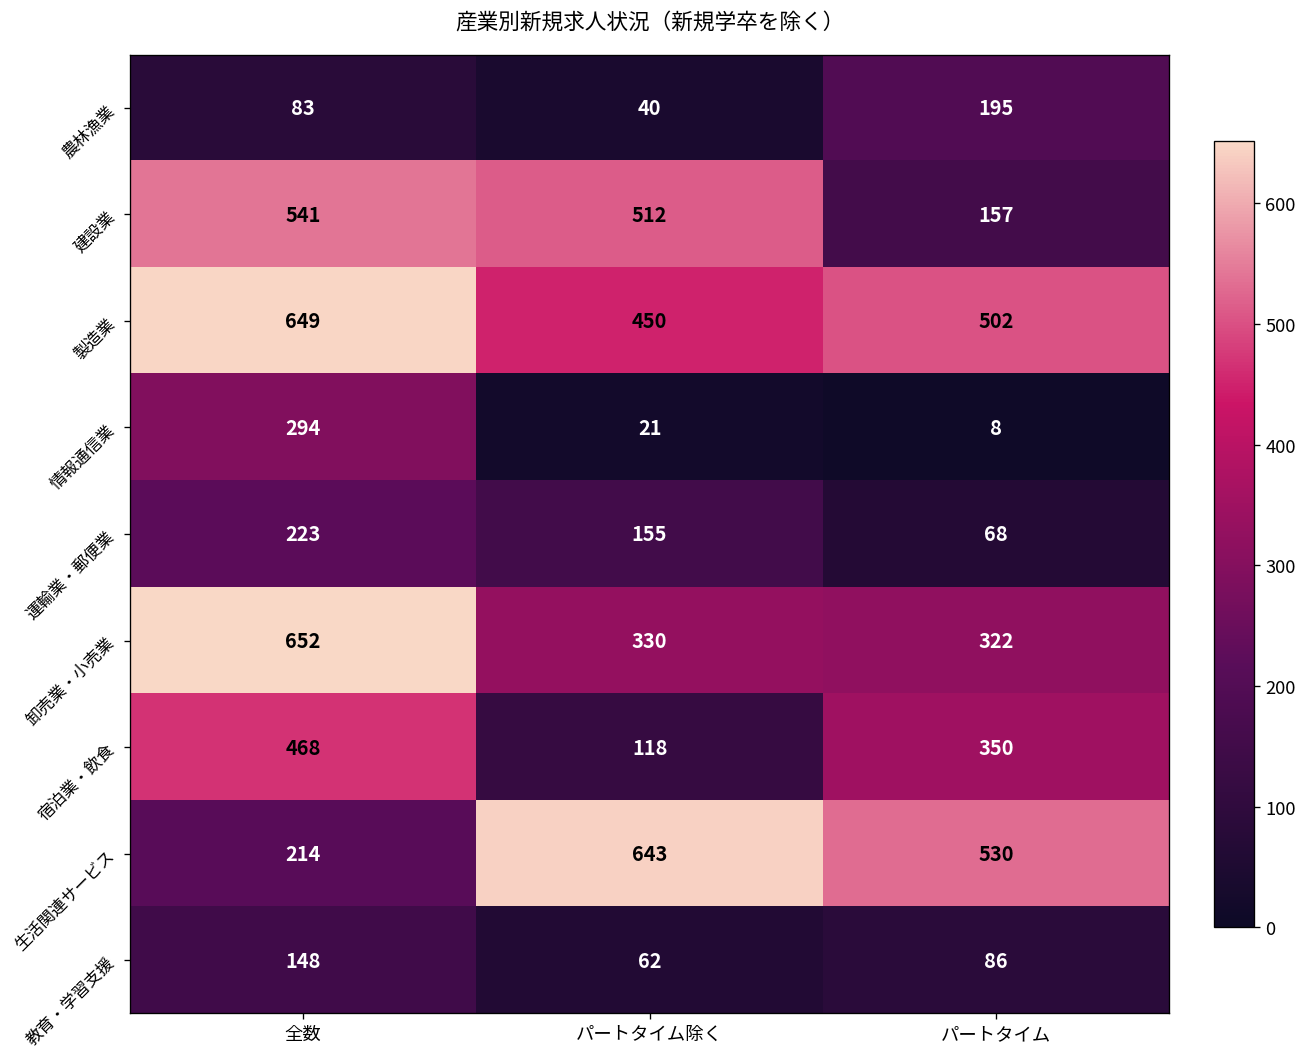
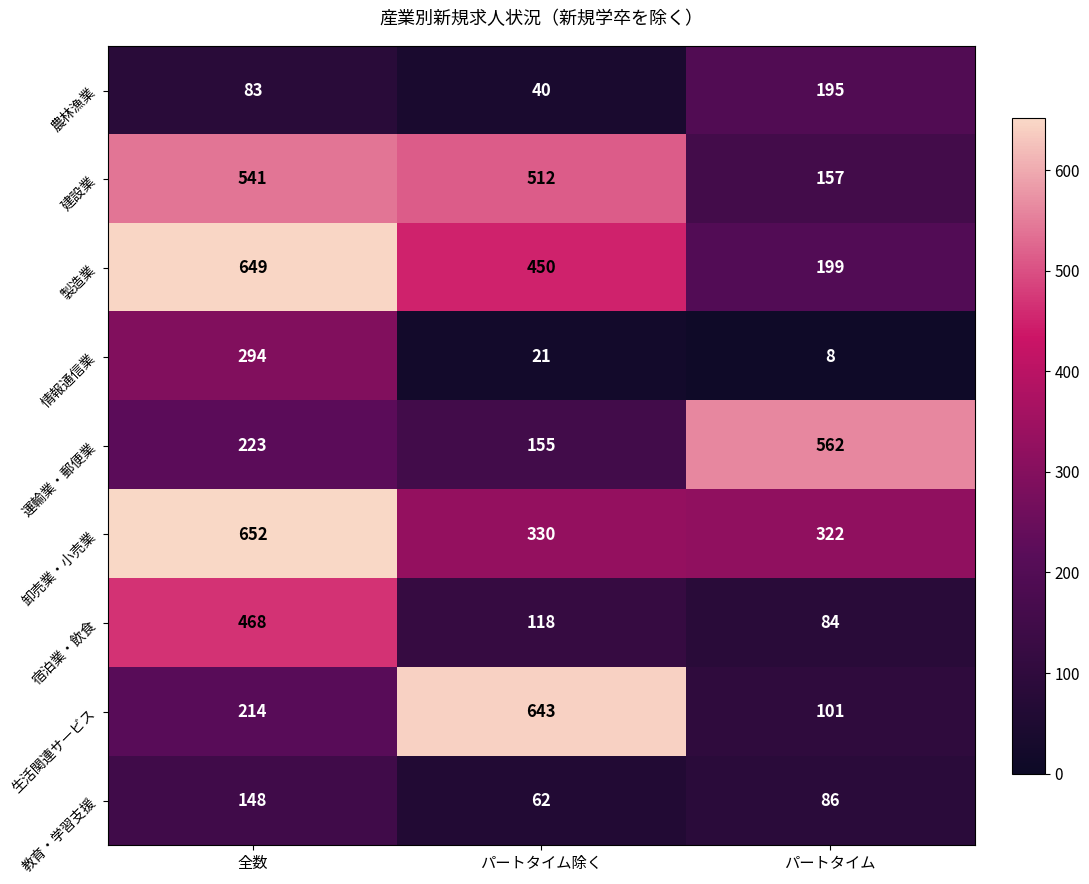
  {
    "農林漁業": {
      "全数": 83,
      "パートタイム除く": 40,
      "パートタイム": 195
    },
    "建設業": {
      "全数": 541,
      "パートタイム除く": 512,
      "パートタイム": 157
    },
    "製造業": {
      "全数": 649,
      "パートタイム除く": 450,
-     "パートタイム": 502
+     "パートタイム": 199
    },
    "情報通信業": {
      "全数": 294,
      "パートタイム除く": 21,
      "パートタイム": 8
    },
    "運輸業・郵便業": {
      "全数": 223,
      "パートタイム除く": 155,
-     "パートタイム": 68
+     "パートタイム": 562
    },
    "卸売業・小売業": {
      "全数": 652,
      "パートタイム除く": 330,
      "パートタイム": 322
    },
    "宿泊業・飲食": {
      "全数": 468,
      "パートタイム除く": 118,
-     "パートタイム": 350
+     "パートタイム": 84
    },
    "生活関連サービス": {
      "全数": 214,
      "パートタイム除く": 643,
-     "パートタイム": 530
+     "パートタイム": 101
    },
    "教育・学習支援": {
      "全数": 148,
      "パートタイム除く": 62,
      "パートタイム": 86
    }
  }
